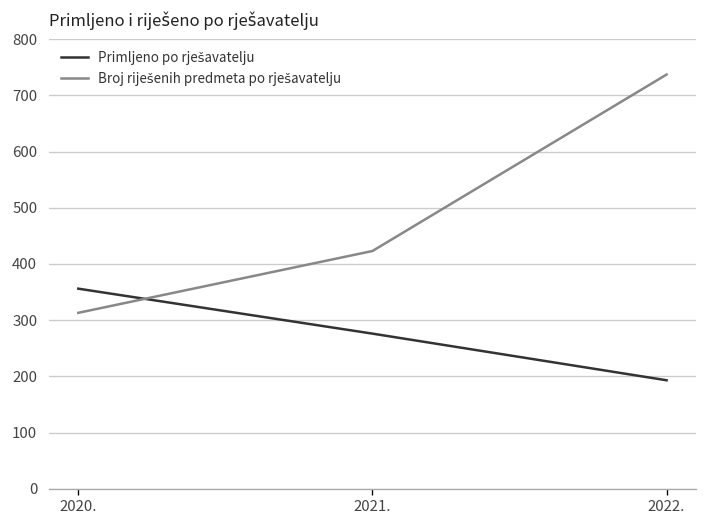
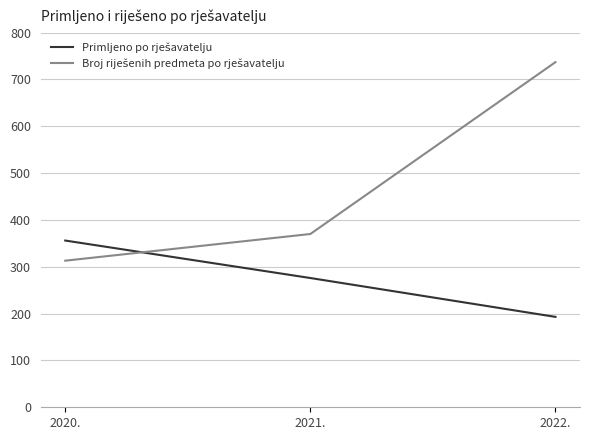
  {
    "Primljeno po rješavatelju": {
      "2020.": 360,
      "2021.": 280,
      "2022.": 190
    },
    "Broj riješenih predmeta po rješavatelju": {
      "2020.": 310,
-     "2021.": 420,
+     "2021.": 370,
      "2022.": 740
    }
  }
